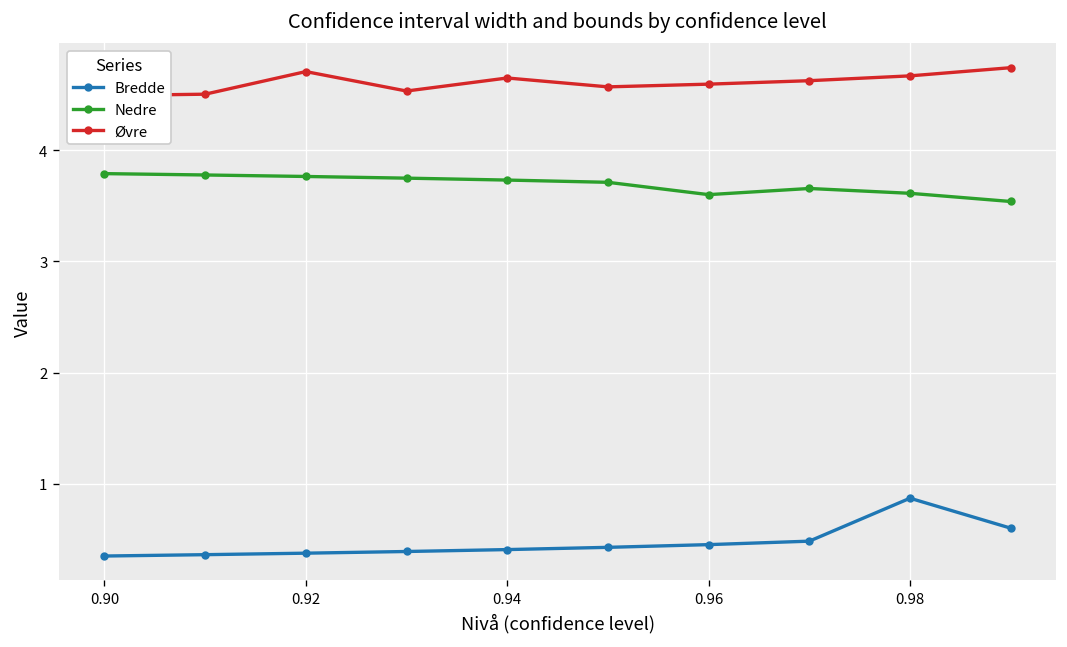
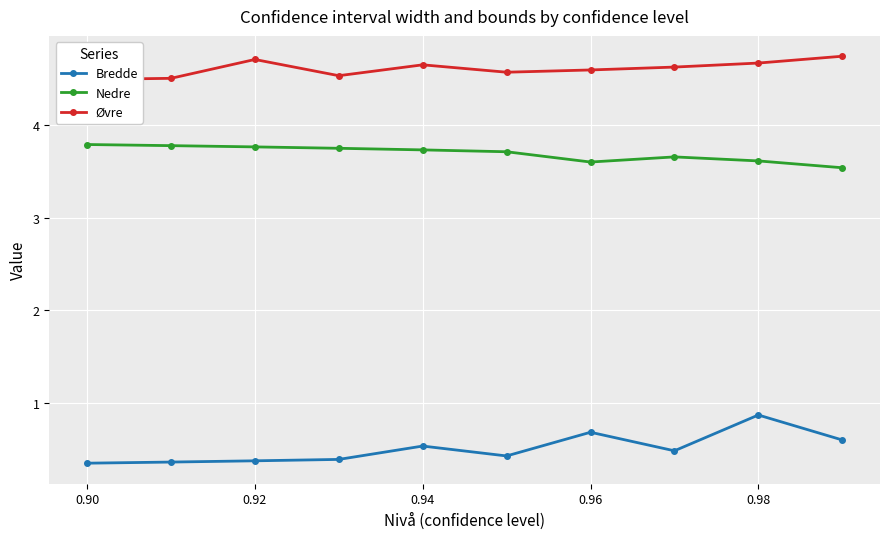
  {
    "Bredde": {
      "0.90": 0.4,
      "0.92": 0.4,
-     "0.94": 0.4,
-     "0.96": 0.5,
+     "0.94": 0.5,
+     "0.96": 0.7,
      "0.98": 0.9
    },
    "Nedre": {
      "0.90": 3.8,
      "0.92": 3.8,
      "0.94": 3.7,
      "0.96": 3.6,
      "0.98": 3.6
    },
    "Øvre": {
      "0.92": 4.7,
      "0.94": 4.6,
      "0.96": 4.6,
      "0.98": 4.7
    }
  }
